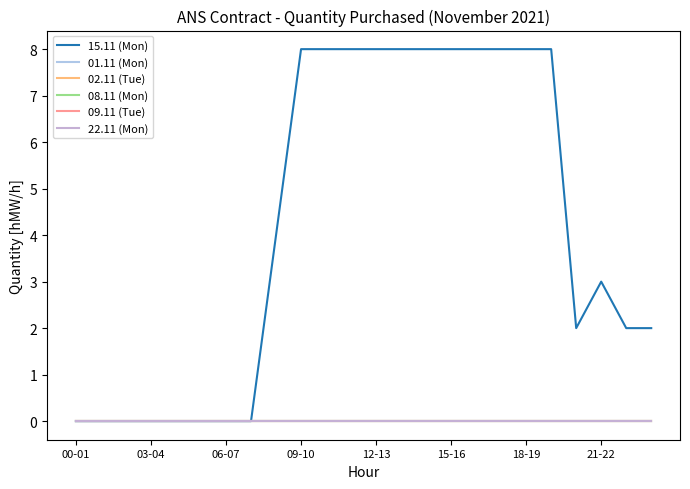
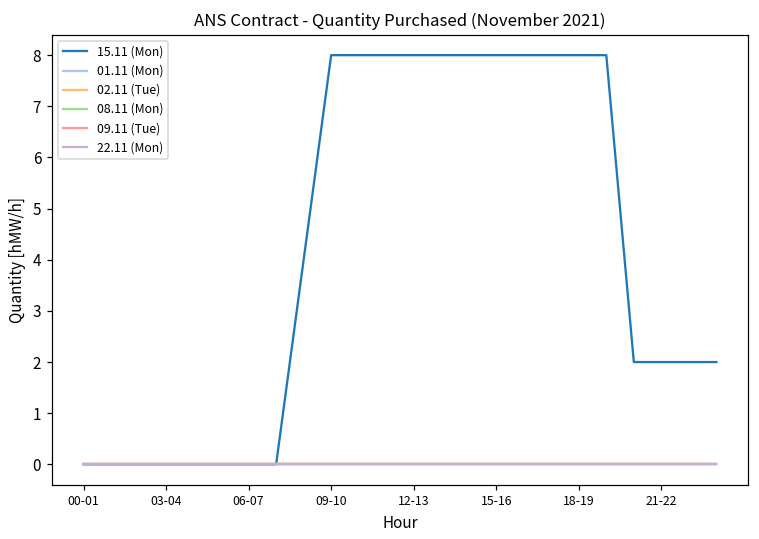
  {
    "15.11 (Mon)": {
      "09-10": 8,
      "12-13": 8,
      "15-16": 8,
      "18-19": 8,
-     "21-22": 3
+     "21-22": 2
    },
    "22.11 (Mon)": {
      "09-10": 0,
      "12-13": 0,
      "15-16": 0,
      "18-19": 0,
      "21-22": 0
    }
  }
